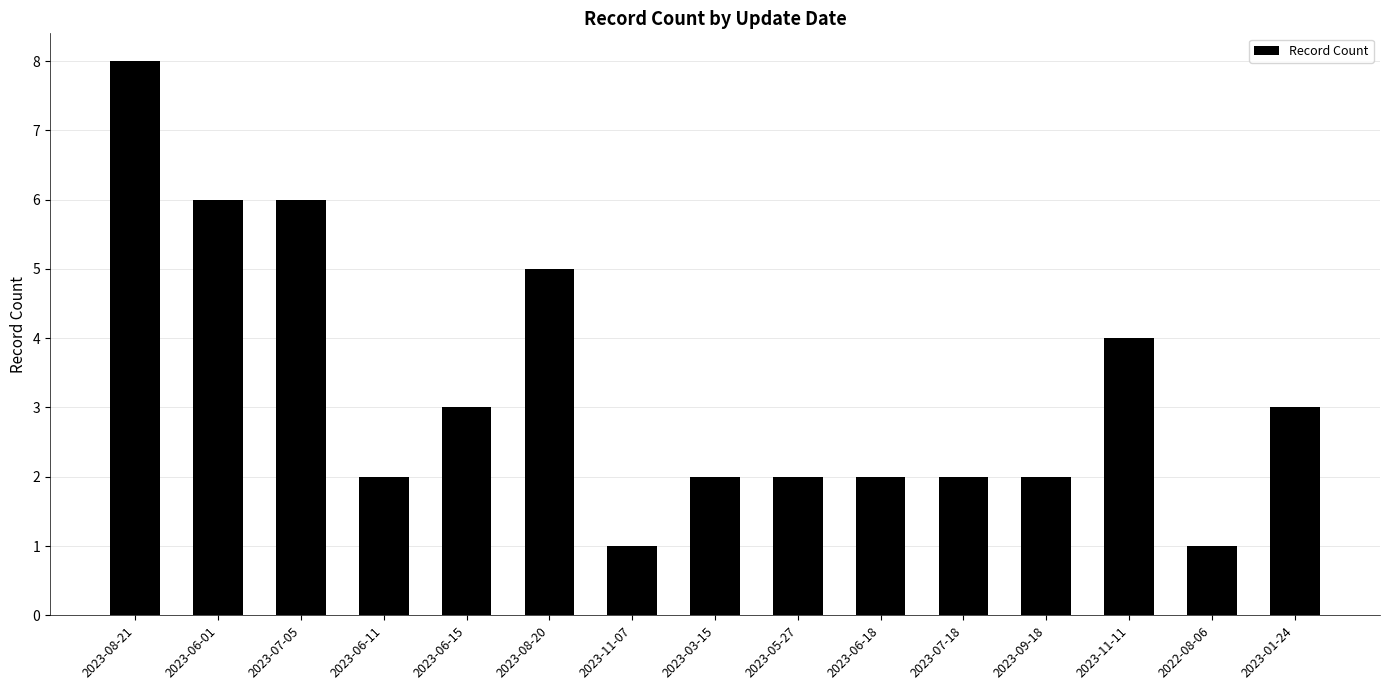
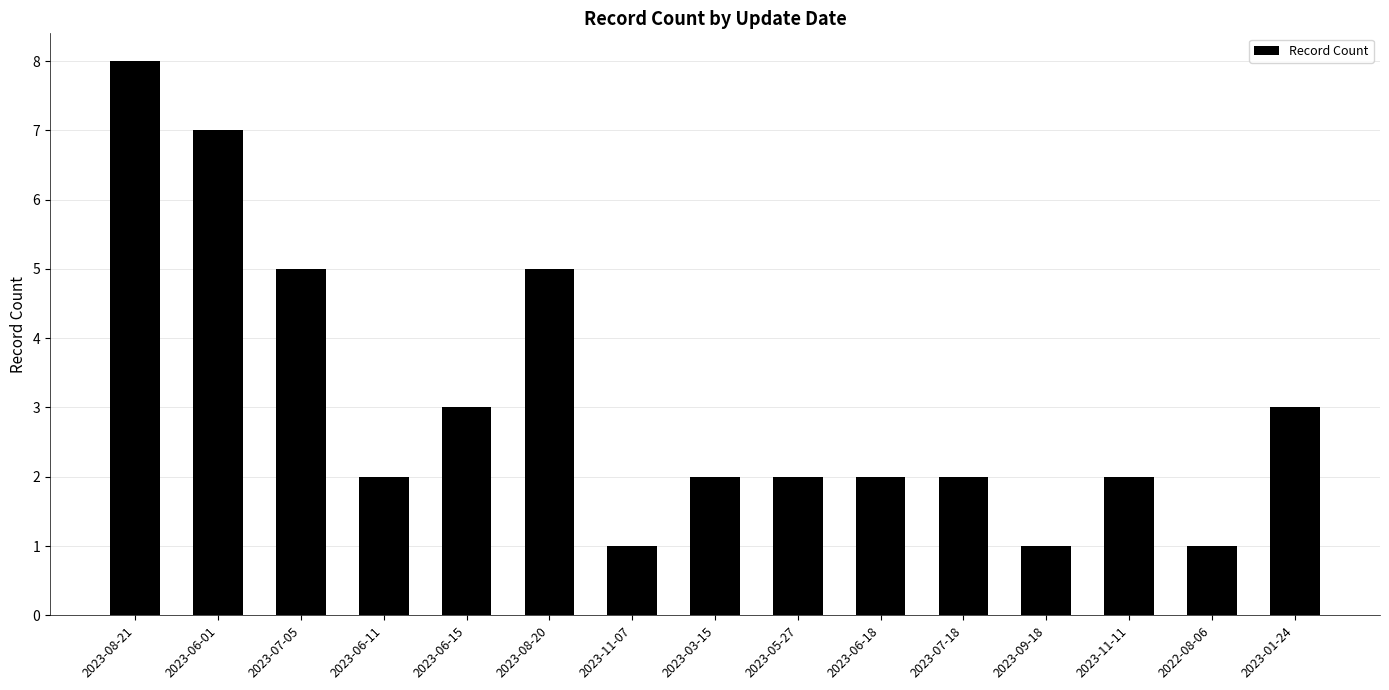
  {
    "2023-08-21": 8,
-   "2023-06-01": 6,
-   "2023-07-05": 6,
+   "2023-06-01": 7,
+   "2023-07-05": 5,
    "2023-06-11": 2,
    "2023-06-15": 3,
    "2023-08-20": 5,
    "2023-11-07": 1,
    "2023-03-15": 2,
    "2023-05-27": 2,
    "2023-06-18": 2,
    "2023-07-18": 2,
-   "2023-09-18": 2,
-   "2023-11-11": 4,
+   "2023-09-18": 1,
+   "2023-11-11": 2,
    "2022-08-06": 1,
    "2023-01-24": 3
  }
